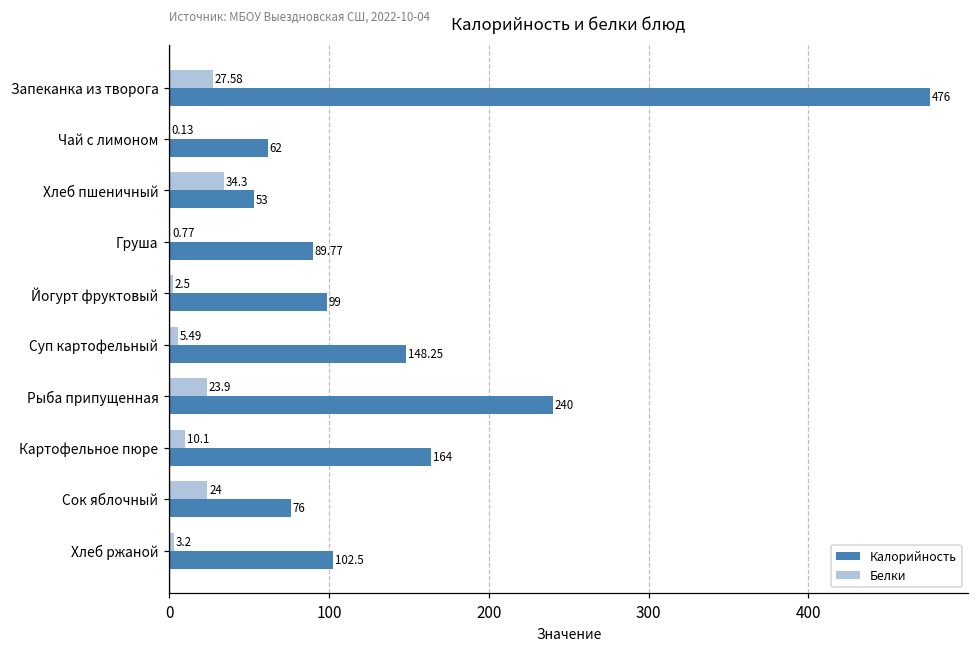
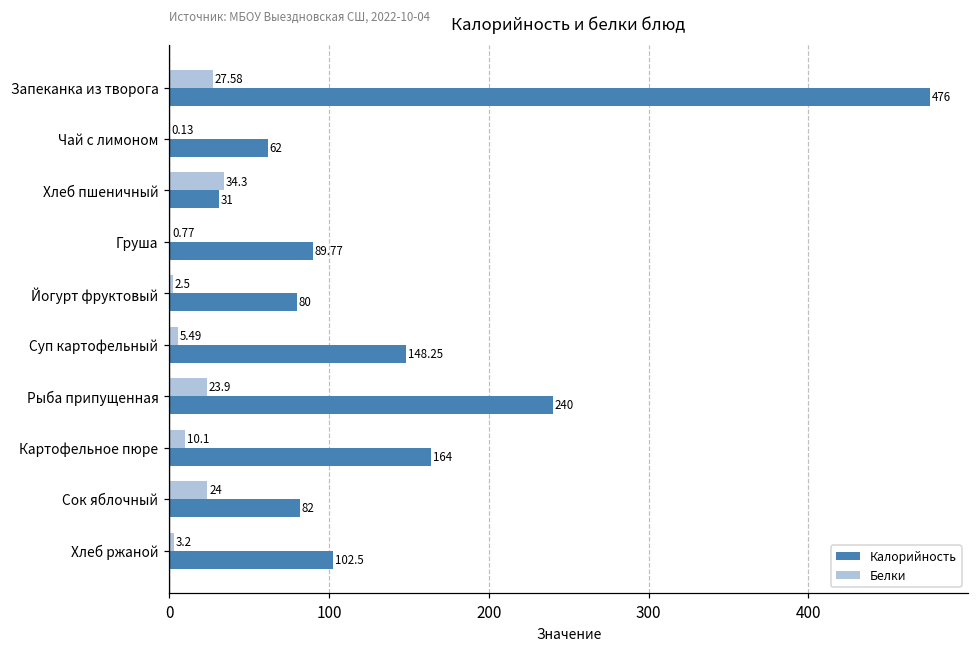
  {
    "Калорийность": {
      "Запеканка из творога": 476,
      "Чай с лимоном": 62,
-     "Хлеб пшеничный": 53,
+     "Хлеб пшеничный": 31,
      "Груша": 89.77,
-     "Йогурт фруктовый": 99,
+     "Йогурт фруктовый": 80,
      "Суп картофельный": 148.25,
      "Рыба припущенная": 240,
      "Картофельное пюре": 164,
-     "Сок яблочный": 76,
+     "Сок яблочный": 82,
      "Хлеб ржаной": 102.5
    },
    "Белки": {
      "Запеканка из творога": 27.58,
      "Чай с лимоном": 0.13,
      "Хлеб пшеничный": 34.3,
      "Груша": 0.77,
      "Йогурт фруктовый": 2.5,
      "Суп картофельный": 5.49,
      "Рыба припущенная": 23.9,
      "Картофельное пюре": 10.1,
      "Сок яблочный": 24,
      "Хлеб ржаной": 3.2
    }
  }
